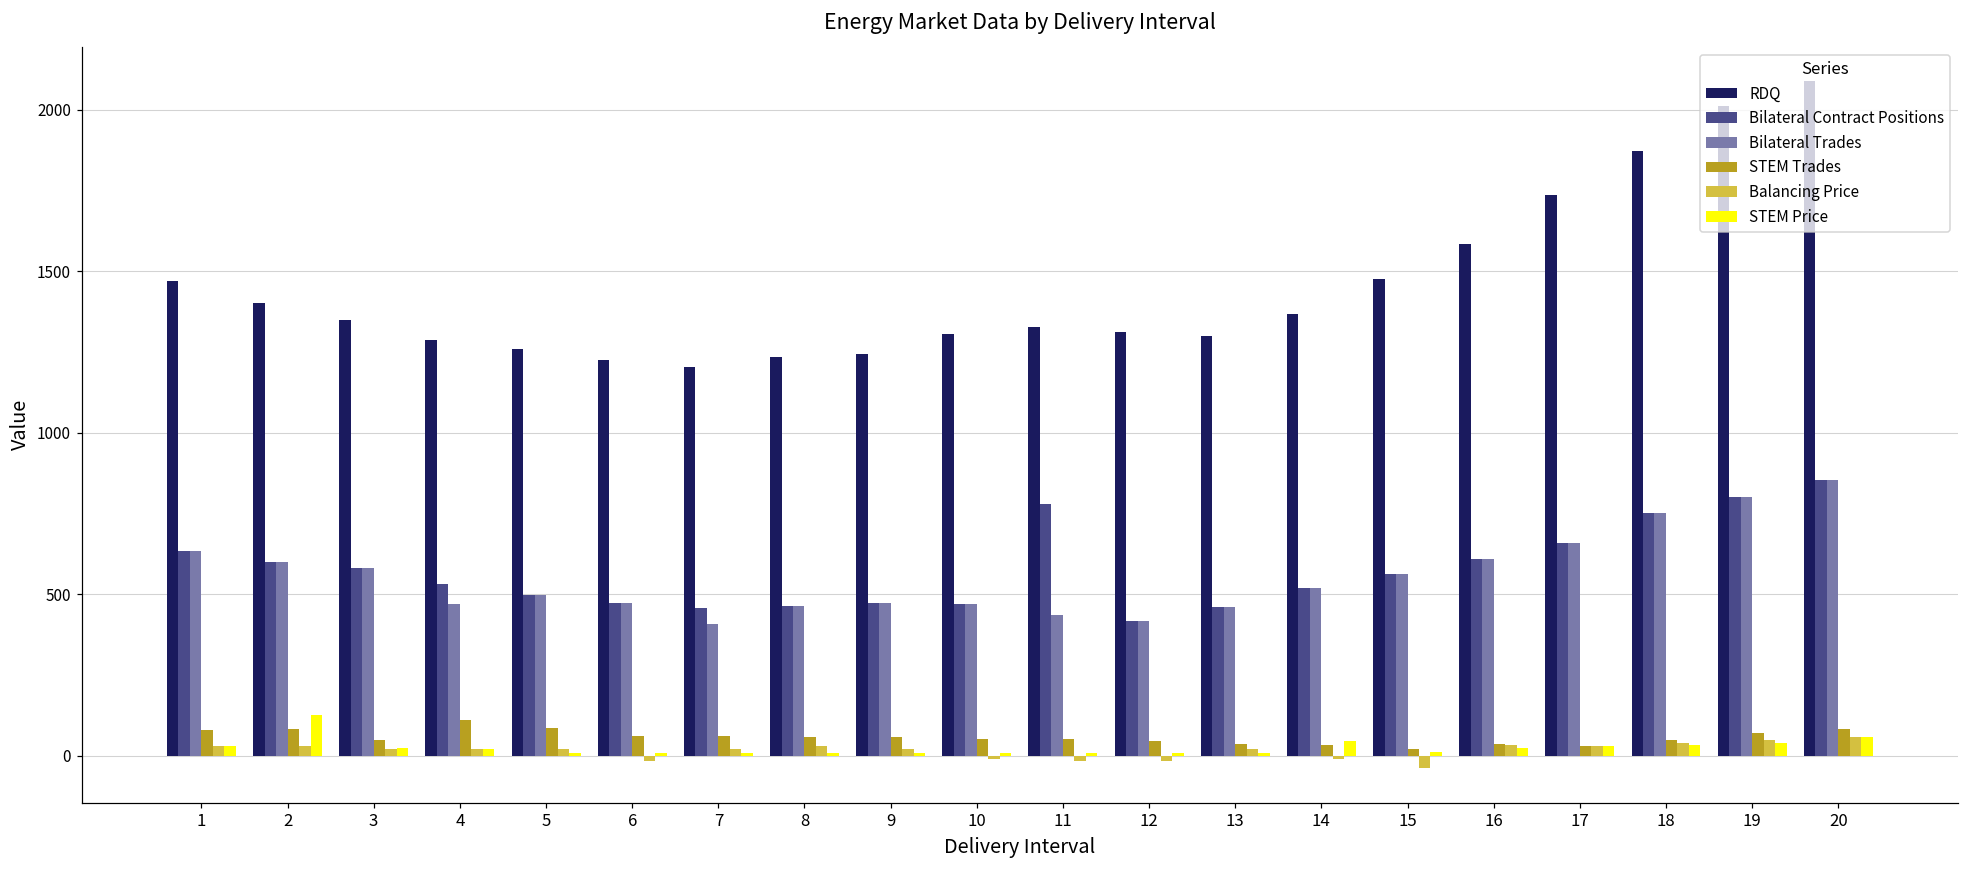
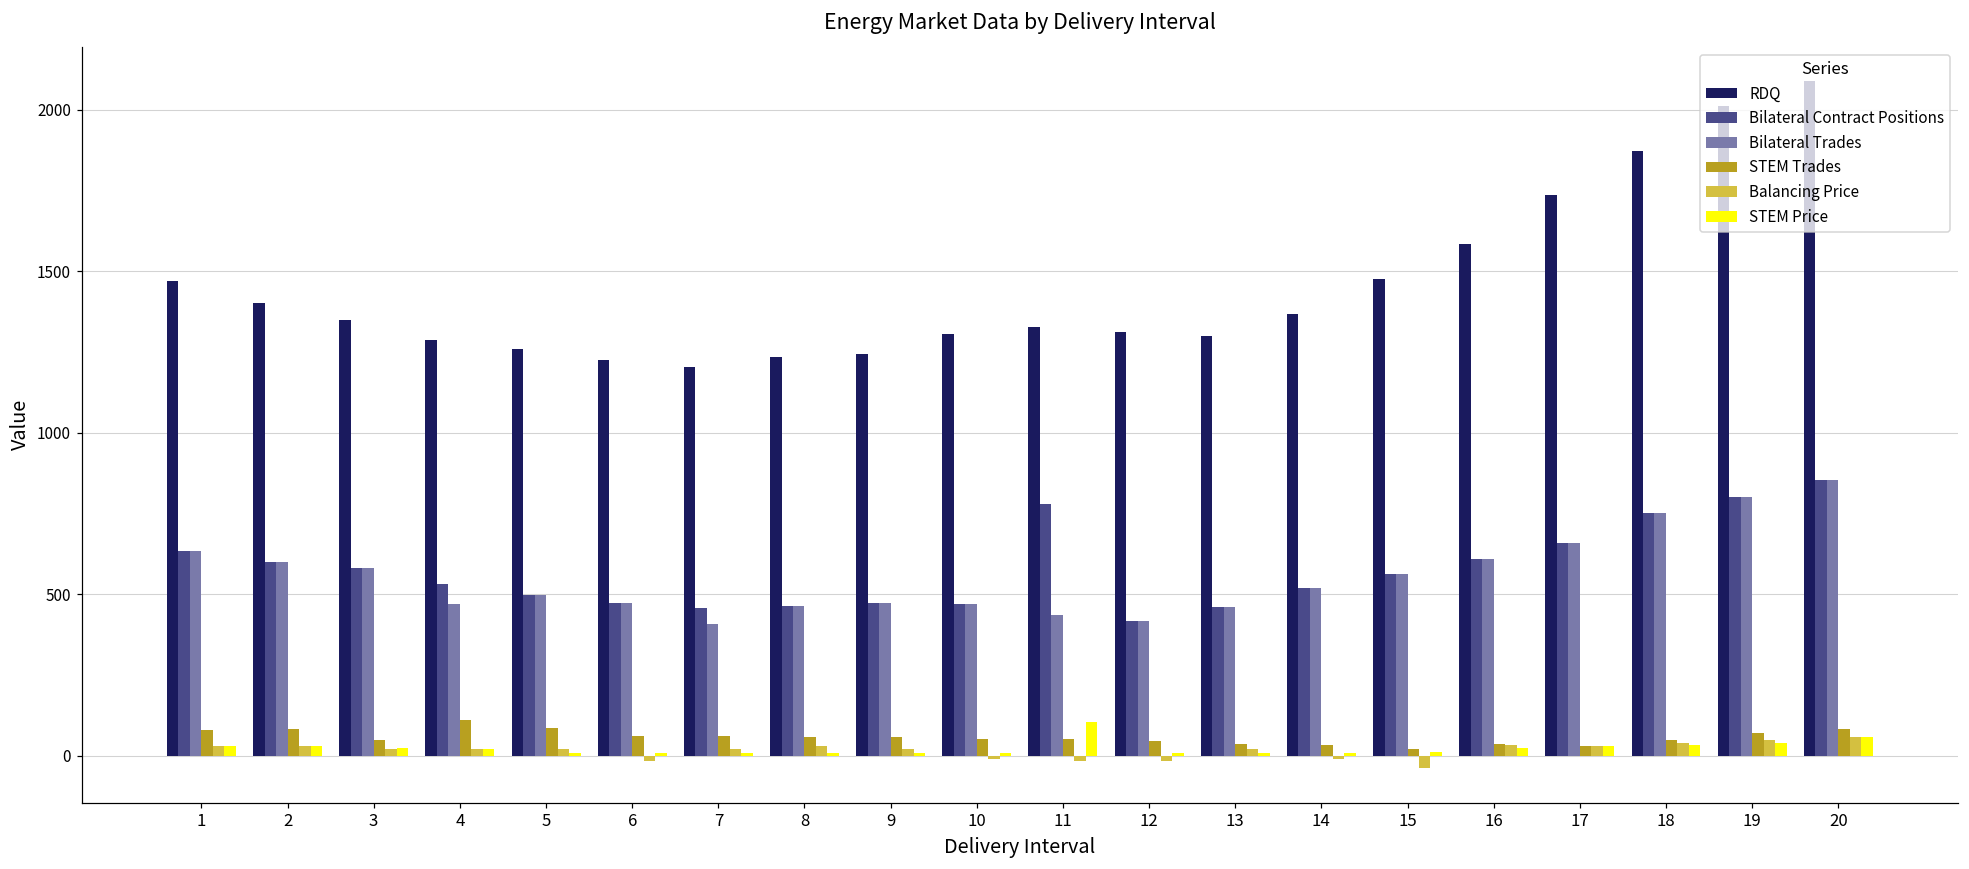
  {
    "RDQ": {
      "1": 1470,
      "2": 1400,
      "3": 1350,
      "4": 1290,
      "5": 1260,
      "6": 1230,
      "7": 1200,
      "8": 1230,
      "9": 1240,
      "10": 1300,
      "11": 1330,
      "12": 1310,
      "13": 1300,
      "14": 1370,
      "15": 1480,
      "16": 1580,
      "17": 1740,
      "18": 1870
    },
    "Bilateral Contract Positions": {
      "1": 630,
      "2": 600,
      "3": 580,
      "4": 530,
      "5": 500,
      "6": 470,
      "7": 460,
      "8": 460,
      "9": 470,
      "10": 470,
      "11": 780,
      "12": 420,
      "13": 460,
      "14": 520,
      "15": 560,
      "16": 610,
      "17": 660,
      "18": 750,
      "19": 800,
      "20": 850
    },
    "Bilateral Trades": {
      "1": 630,
      "2": 600,
      "3": 580,
      "4": 470,
      "5": 500,
      "6": 470,
      "7": 410,
      "8": 460,
      "9": 470,
      "10": 470,
      "11": 440,
      "12": 420,
      "13": 460,
      "14": 520,
      "15": 560,
      "16": 610,
      "17": 660,
      "18": 750,
      "19": 800,
      "20": 850
    },
    "STEM Price": {
      "1": 30,
-     "2": 130,
+     "2": 30,
      "3": 20,
      "4": 20,
      "5": 10,
      "6": 10,
      "7": 10,
      "8": 10,
-     "11": 10,
+     "11": 100,
      "13": 10,
-     "14": 40,
+     "14": 10,
      "15": 10,
      "16": 20,
      "17": 30,
      "18": 30,
      "19": 40,
      "20": 60
    }
  }
